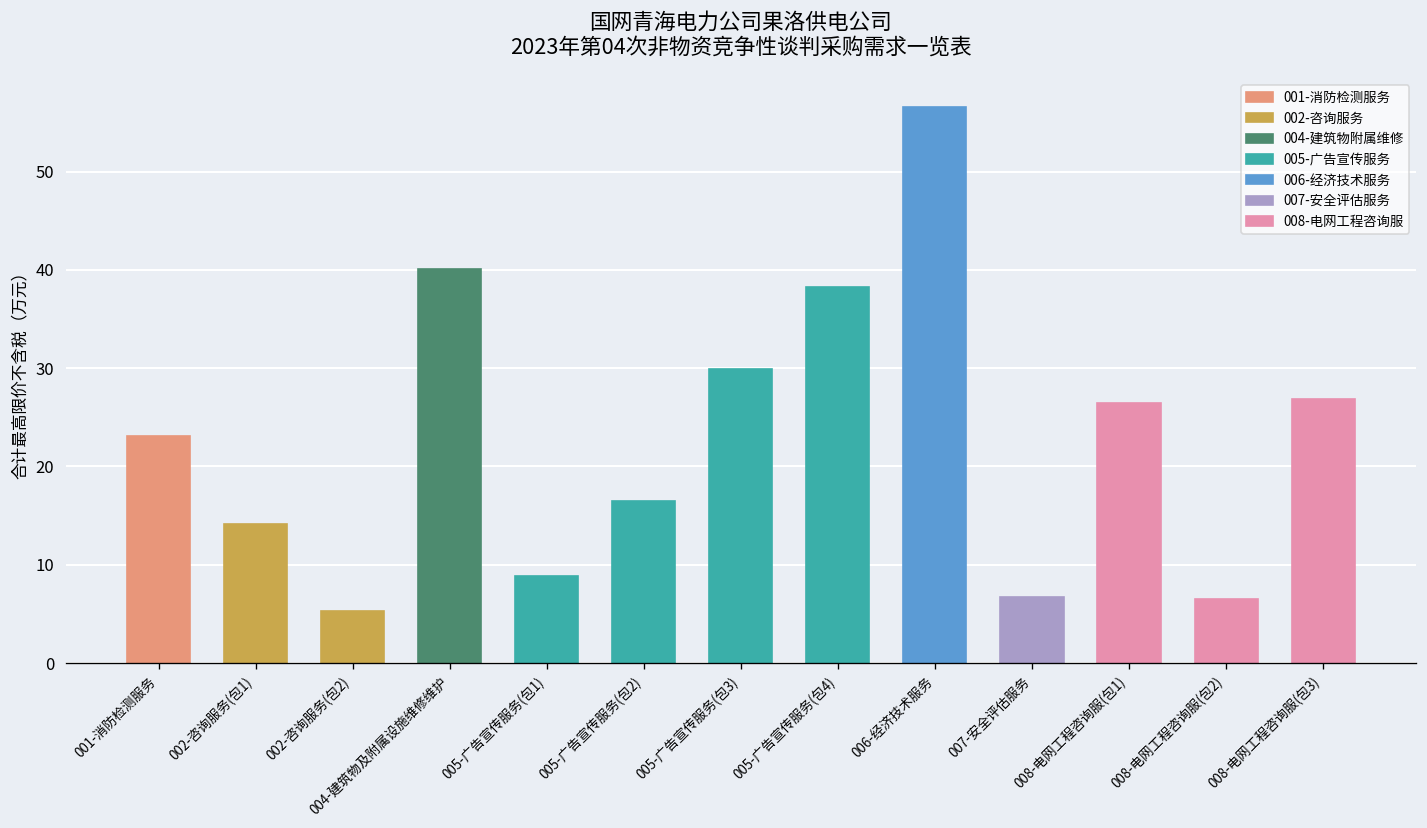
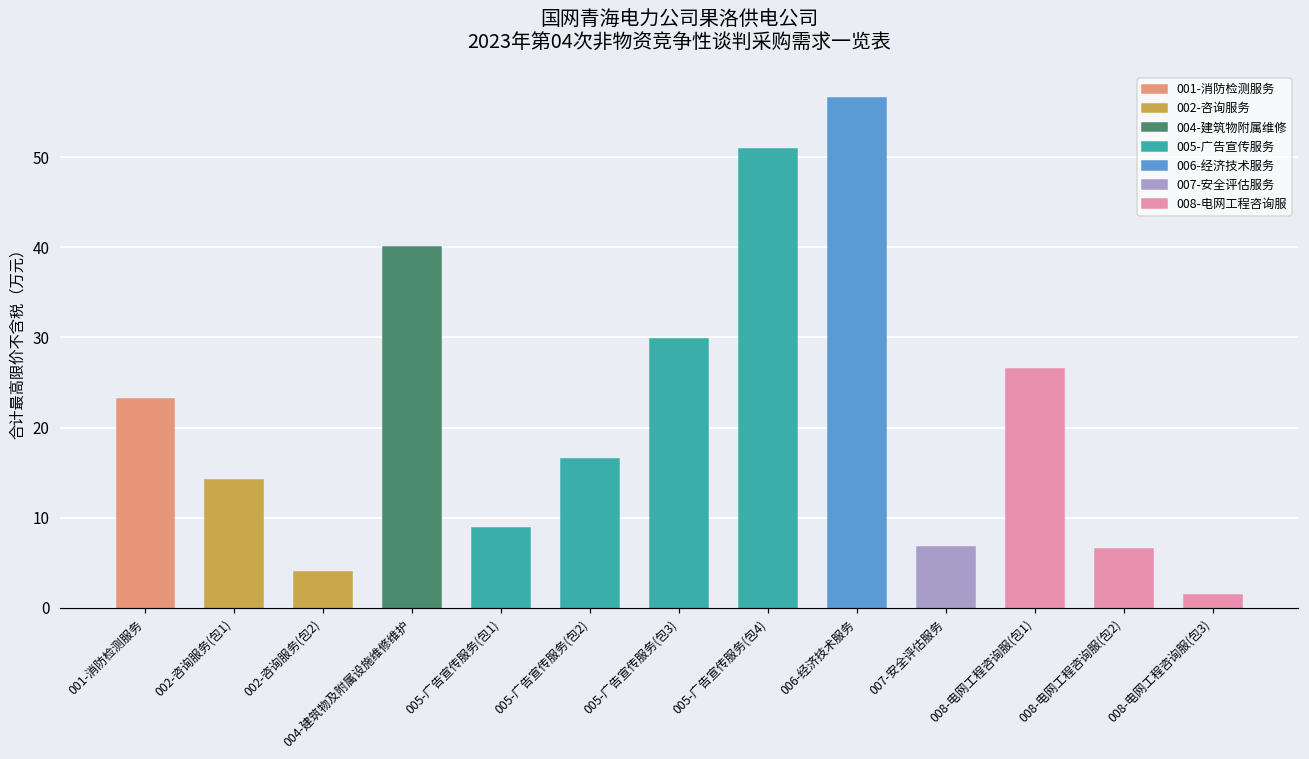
  {
    "001-消防检测服务": 23,
    "002-咨询服务(包1)": 14,
-   "002-咨询服务(包2)": 5,
+   "002-咨询服务(包2)": 4,
    "004-建筑物及附属设施维修维护": 40,
    "005-广告宣传服务(包1)": 9,
    "005-广告宣传服务(包2)": 17,
    "005-广告宣传服务(包3)": 30,
-   "005-广告宣传服务(包4)": 38,
+   "005-广告宣传服务(包4)": 51,
    "006-经济技术服务": 57,
    "007-安全评估服务": 7,
    "008-电网工程咨询服(包1)": 26,
    "008-电网工程咨询服(包2)": 7,
-   "008-电网工程咨询服(包3)": 27
+   "008-电网工程咨询服(包3)": 1
  }
